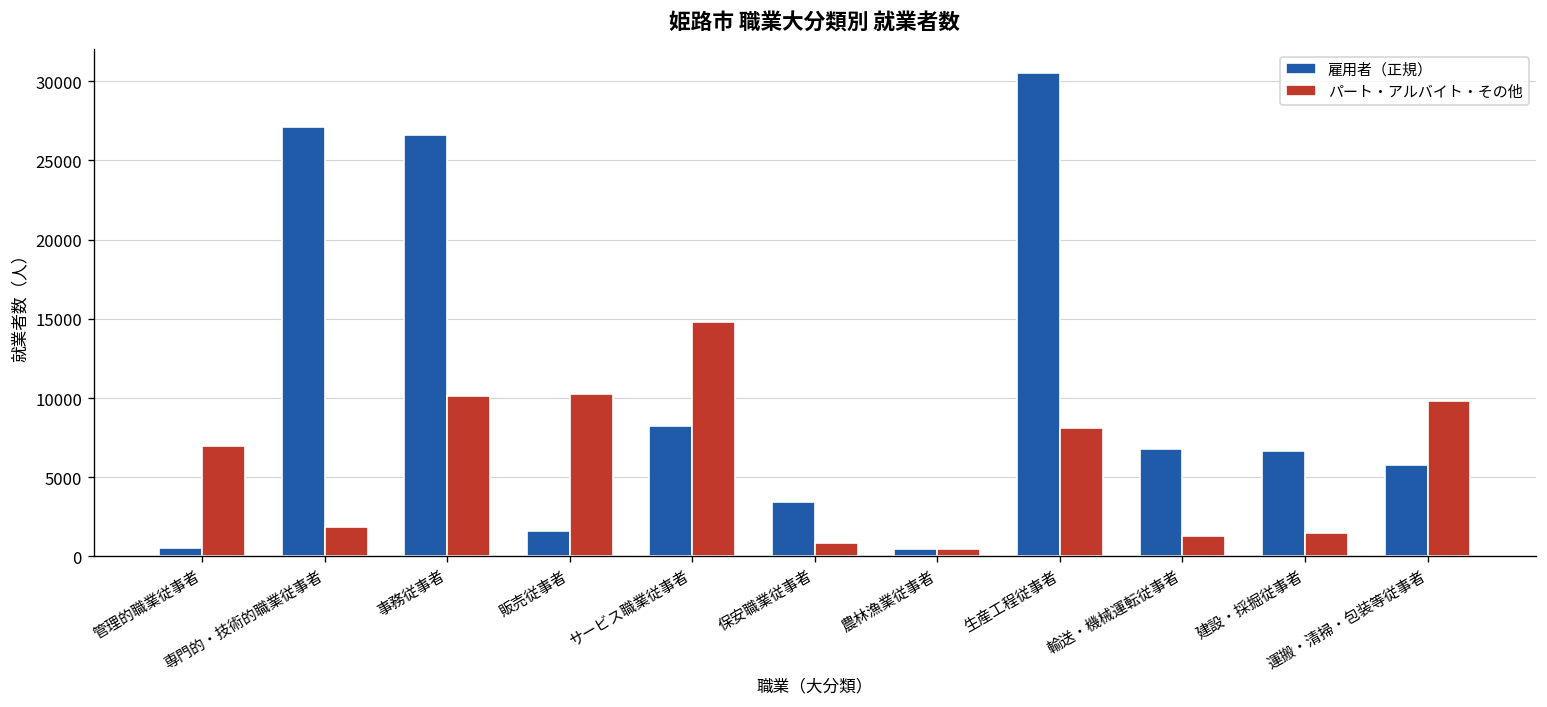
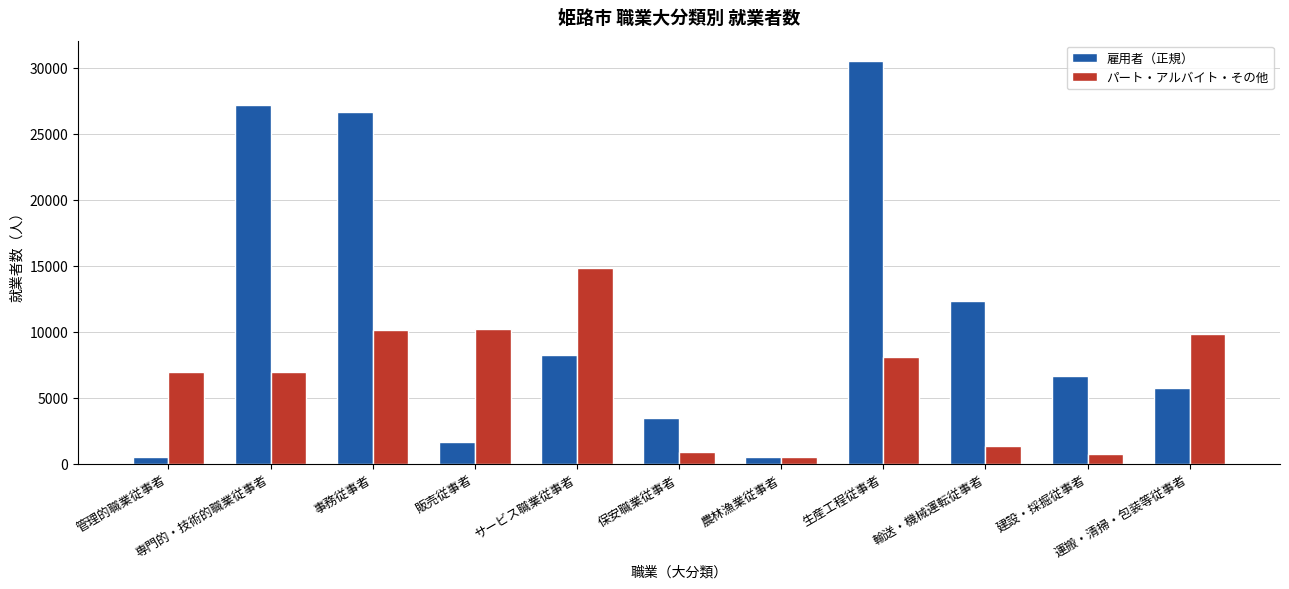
  {
    "雇用者（正規）": {
      "管理的職業従事者": 500,
      "専門的・技術的職業従事者": 27100,
      "事務従事者": 26600,
      "販売従事者": 1600,
      "サービス職業従事者": 8200,
      "保安職業従事者": 3500,
      "農林漁業従事者": 500,
      "生産工程従事者": 30500,
-     "輸送・機械運転従事者": 6800,
+     "輸送・機械運転従事者": 12300,
      "建設・採掘従事者": 6700,
      "運搬・清掃・包装等従事者": 5700
    },
    "パート・アルバイト・その他": {
      "管理的職業従事者": 7000,
-     "専門的・技術的職業従事者": 1900,
+     "専門的・技術的職業従事者": 6900,
      "事務従事者": 10100,
      "販売従事者": 10200,
      "サービス職業従事者": 14800,
      "保安職業従事者": 800,
      "農林漁業従事者": 500,
      "生産工程従事者": 8100,
      "輸送・機械運転従事者": 1300,
-     "建設・採掘従事者": 1500,
+     "建設・採掘従事者": 700,
      "運搬・清掃・包装等従事者": 9800
    }
  }
